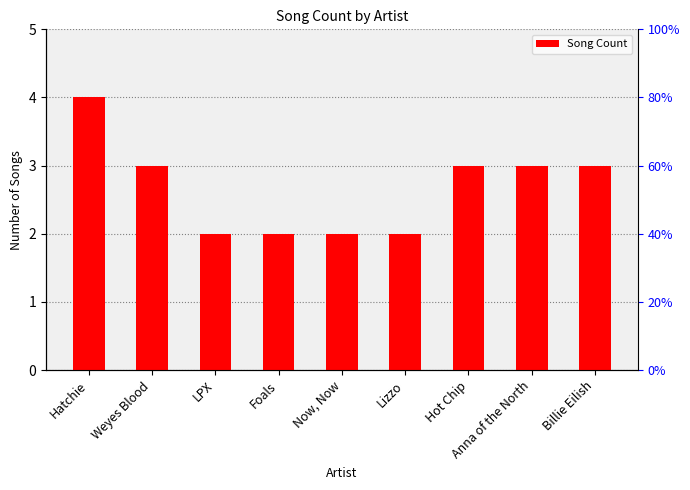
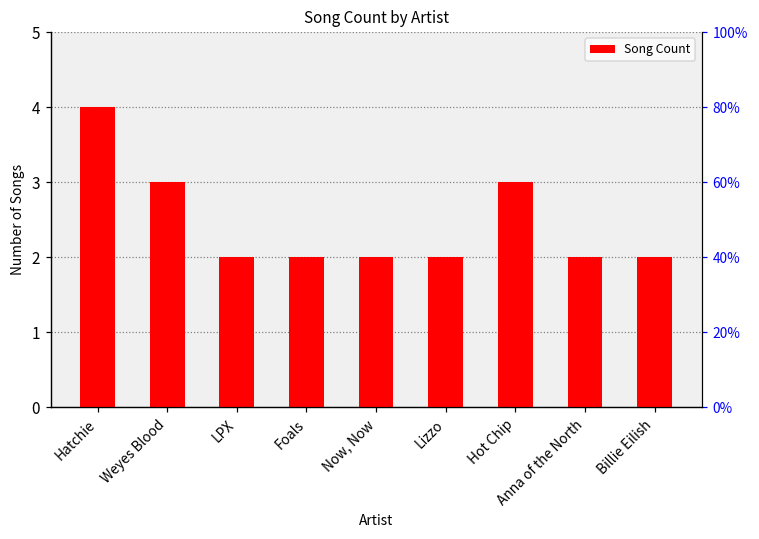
  {
    "Hatchie": 4,
    "Weyes Blood": 3,
    "LPX": 2,
    "Foals": 2,
    "Now, Now": 2,
    "Lizzo": 2,
    "Hot Chip": 3,
-   "Anna of the North": 3,
-   "Billie Eilish": 3
+   "Anna of the North": 2,
+   "Billie Eilish": 2
  }
